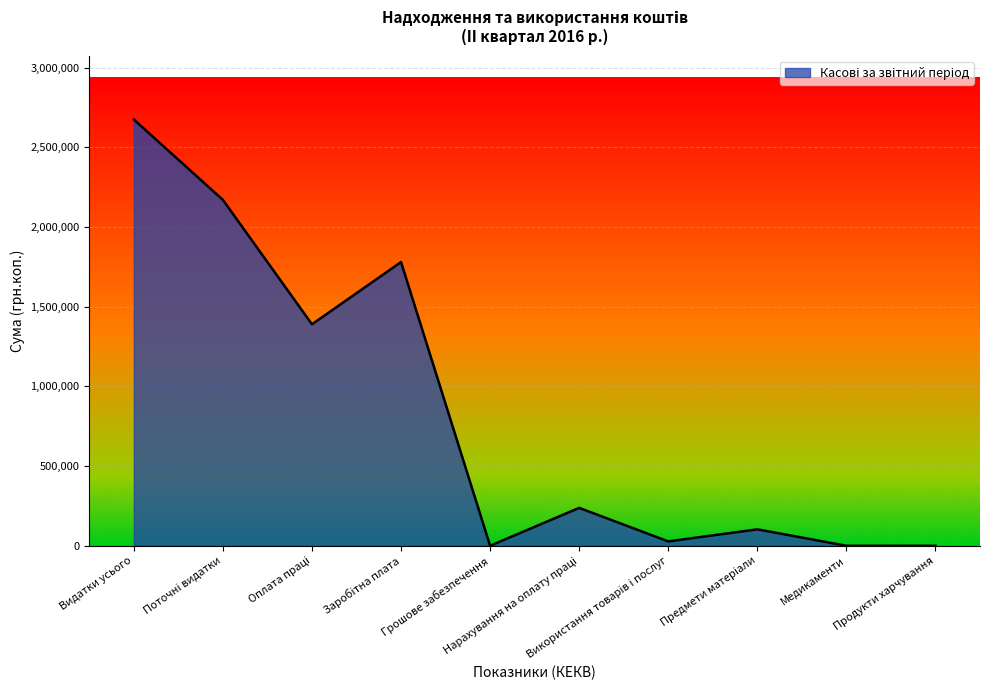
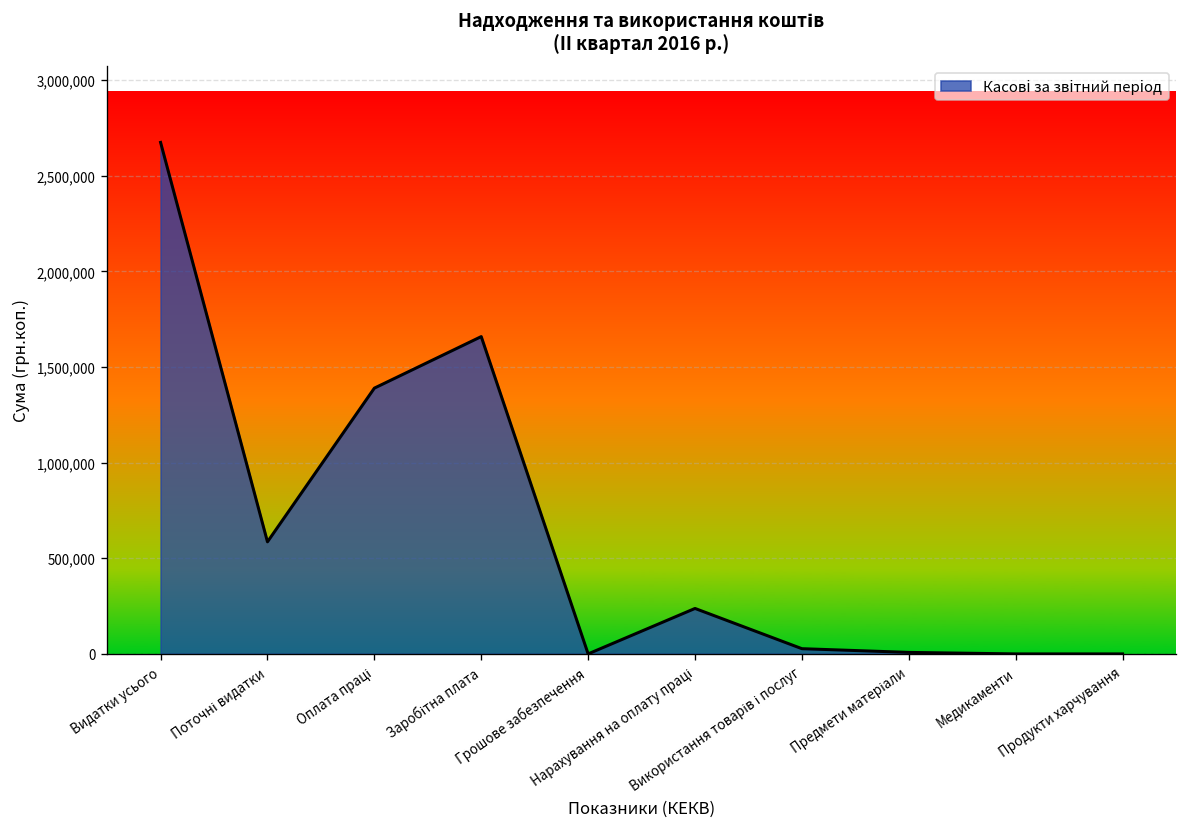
  {
    "Видатки усього": "2,670,000",
-   "Поточні видатки": "2,170,000",
+   "Поточні видатки": "590,000",
    "Оплата праці": "1,390,000",
-   "Заробітна плата": "1,780,000",
+   "Заробітна плата": "1,660,000",
    "Грошове забезпечення": "0",
    "Нарахування на оплату праці": "240,000",
    "Використання товарів і послуг": "30,000",
-   "Предмети матеріали": "100,000",
+   "Предмети матеріали": "10,000",
    "Медикаменти": "0",
    "Продукти харчування": "0"
  }
